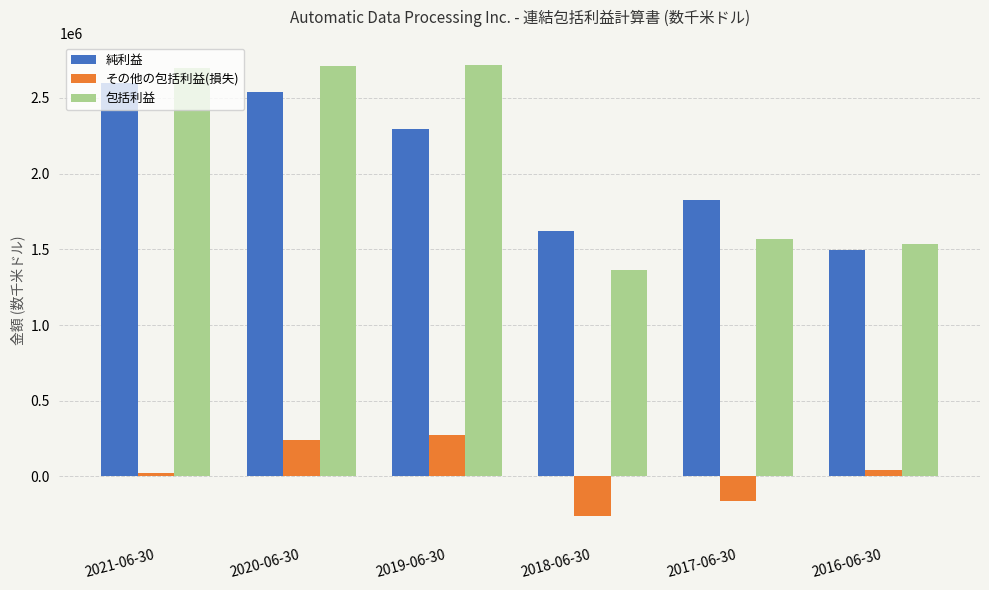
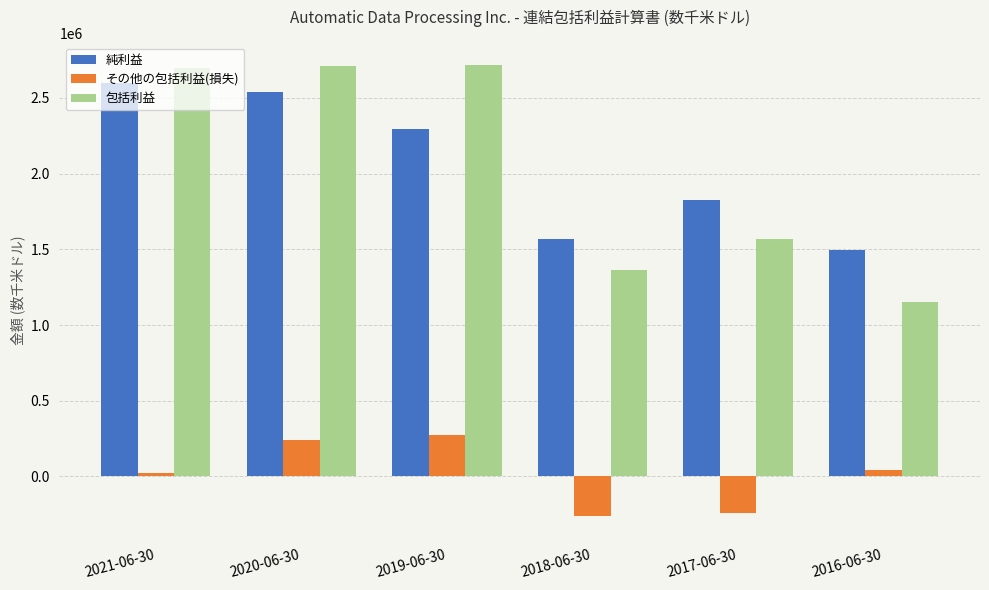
  {
    "純利益": {
      "2020-06-30": 2540000,
      "2019-06-30": 2290000,
-     "2018-06-30": 1620000,
+     "2018-06-30": 1570000,
      "2017-06-30": 1830000,
      "2016-06-30": 1490000
    },
    "その他の包括利益(損失)": {
      "2021-06-30": 30000,
      "2020-06-30": 240000,
      "2019-06-30": 270000,
      "2018-06-30": -260000,
-     "2017-06-30": -160000,
+     "2017-06-30": -240000,
      "2016-06-30": 50000
    },
    "包括利益": {
      "2020-06-30": 2710000,
      "2019-06-30": 2720000,
      "2018-06-30": 1360000,
      "2017-06-30": 1570000,
-     "2016-06-30": 1540000
+     "2016-06-30": 1150000
    }
  }
